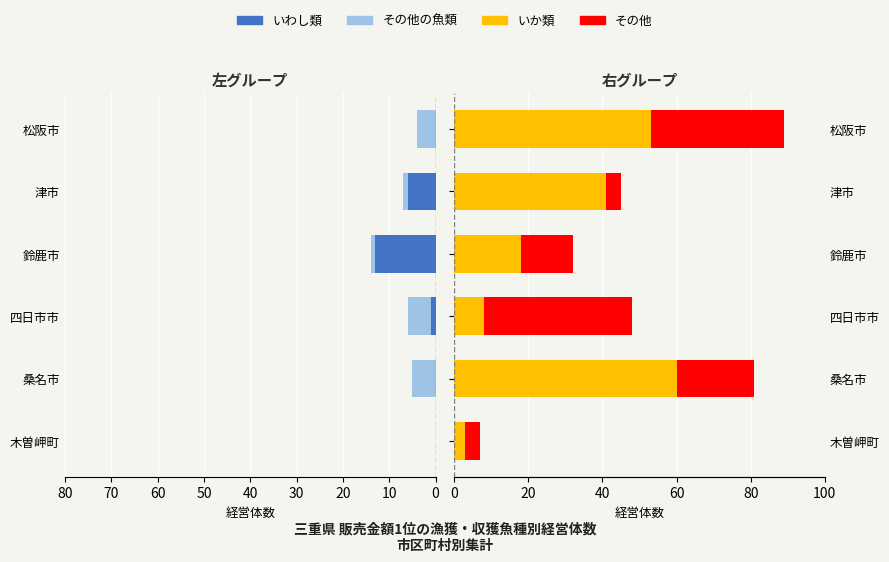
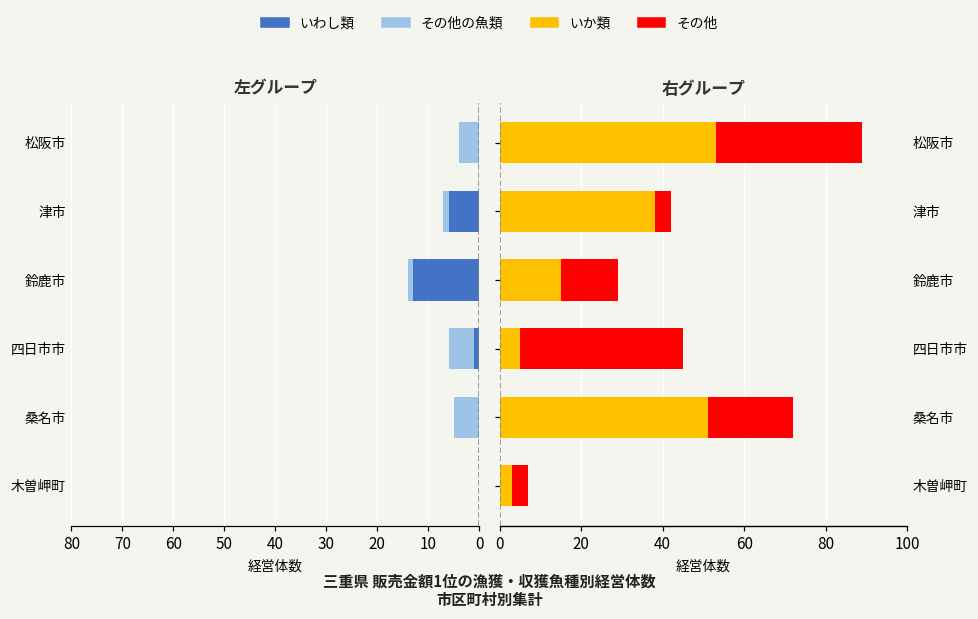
  {
    "左グループ": {
      "いわし類": {
        "松阪市": 0,
        "津市": 6,
        "鈴鹿市": 13,
        "四日市市": 1,
        "桑名市": 0,
        "木曽岬町": 0
      },
      "その他の魚類": {
        "松阪市": 4,
        "津市": 1,
        "鈴鹿市": 1,
        "四日市市": 5,
        "桑名市": 5,
        "木曽岬町": 0
      }
    },
    "右グループ": {
      "いか類": {
        "松阪市": 53,
-       "津市": 41,
-       "鈴鹿市": 18,
-       "四日市市": 8,
-       "桑名市": 60,
+       "津市": 38,
+       "鈴鹿市": 15,
+       "四日市市": 5,
+       "桑名市": 51,
        "木曽岬町": 3
      },
      "その他": {
        "松阪市": 36,
        "津市": 4,
        "鈴鹿市": 14,
        "四日市市": 40,
        "桑名市": 21,
        "木曽岬町": 4
      }
    }
  }
